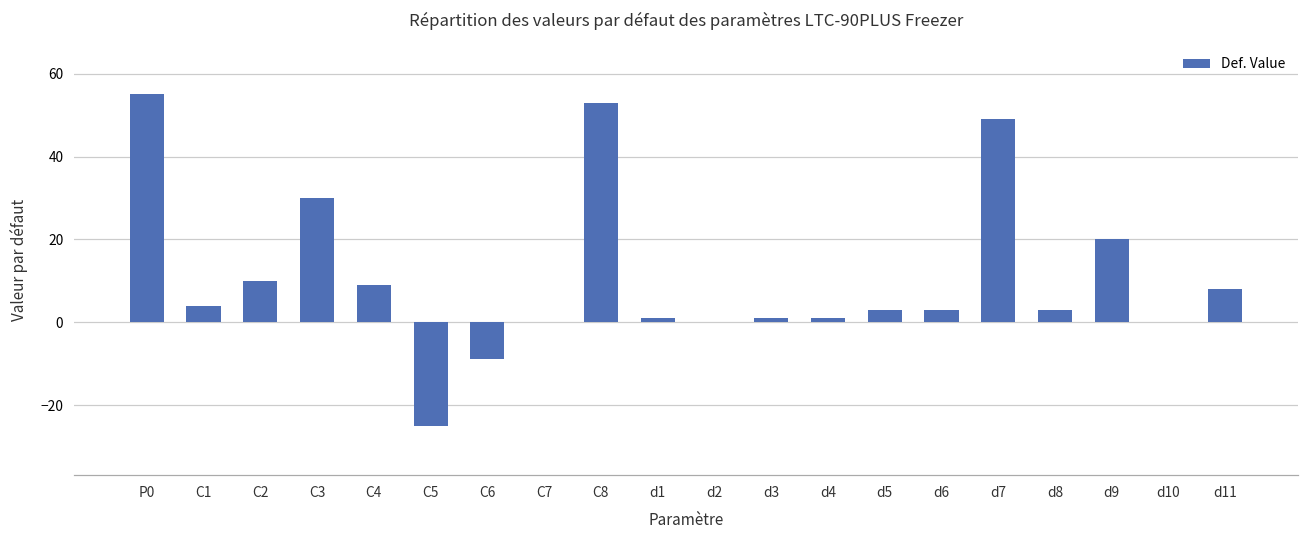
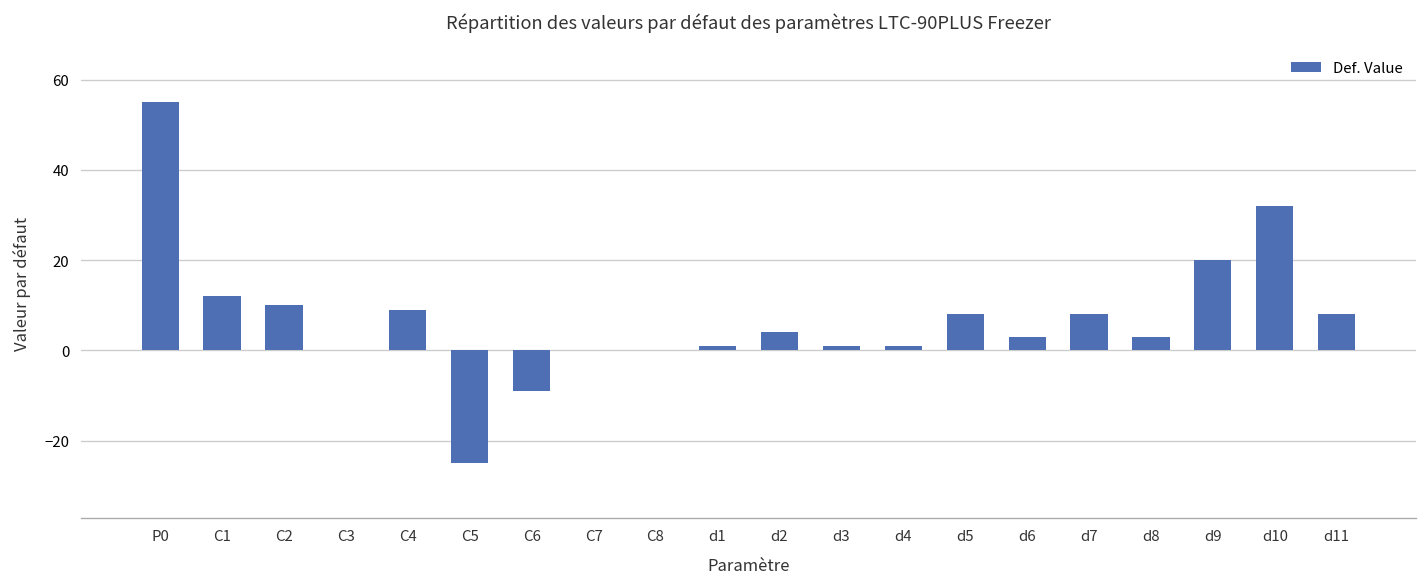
  {
    "P0": 55,
-   "C1": 4,
+   "C1": 12,
    "C2": 10,
-   "C3": 30,
+   "C3": 0,
    "C4": 9,
    "C5": -25,
    "C6": -9,
    "C7": 0,
-   "C8": 53,
+   "C8": 0,
    "d1": 1,
-   "d2": 0,
+   "d2": 4,
    "d3": 1,
    "d4": 1,
-   "d5": 3,
+   "d5": 8,
    "d6": 3,
-   "d7": 49,
+   "d7": 8,
    "d8": 3,
    "d9": 20,
-   "d10": 0,
+   "d10": 32,
    "d11": 8
  }
